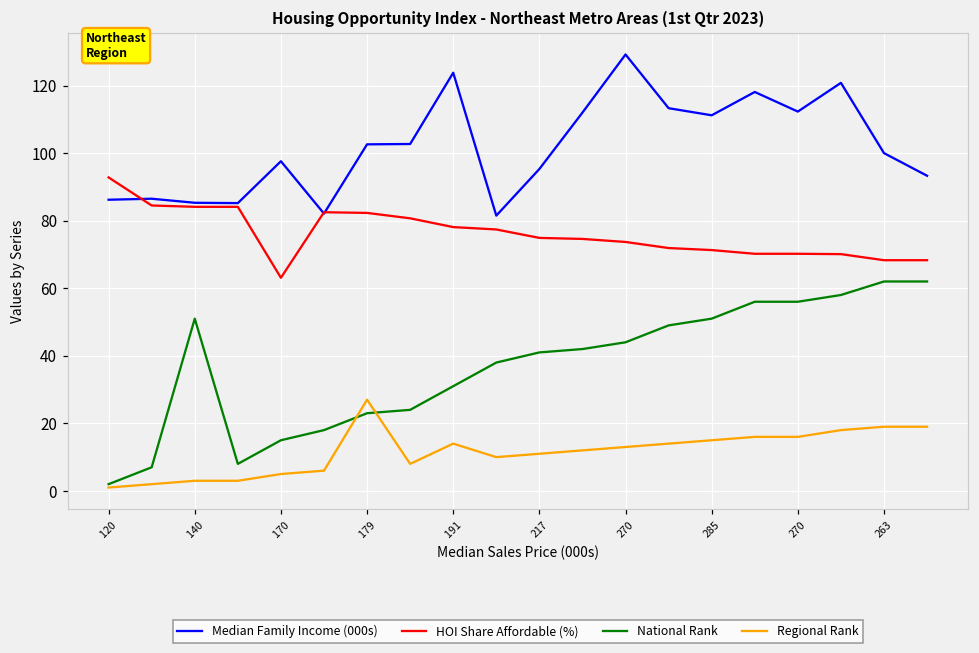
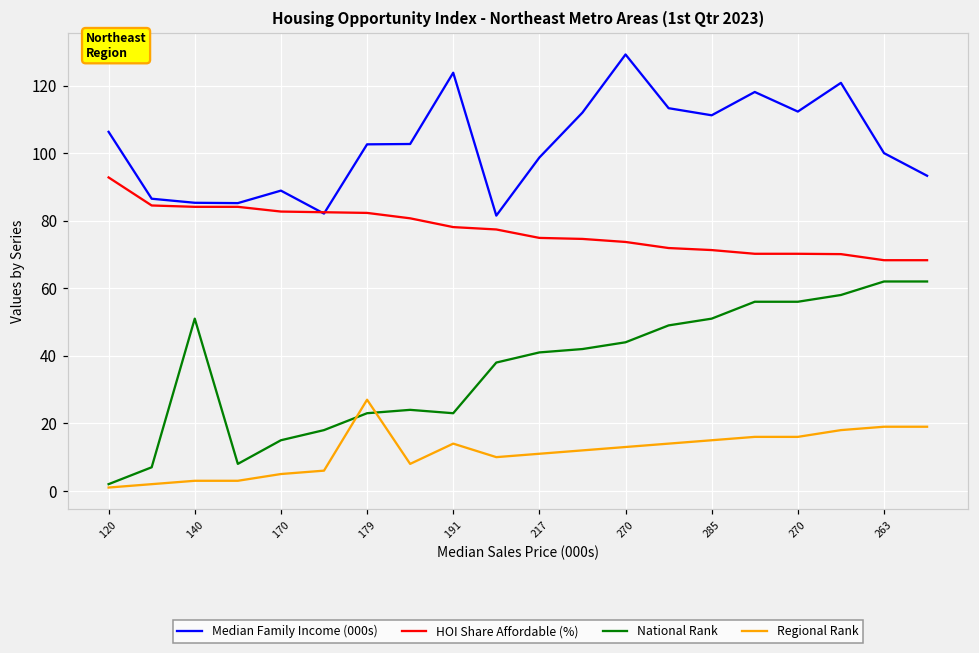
  {
    "Median Family Income (000s)": {
-     "120": 86,
+     "120": 106,
      "140": 85,
-     "170": 98,
+     "170": 89,
      "179": 103,
      "191": 124,
-     "217": 95,
+     "217": 99,
      "285": 111,
      "263": 100
    },
    "HOI Share Affordable (%)": {
      "120": 93,
      "140": 84,
-     "170": 63,
+     "170": 83,
      "179": 82,
      "191": 78,
      "217": 75,
      "285": 71,
      "263": 68
    },
    "National Rank": {
      "120": 2,
      "140": 51,
      "170": 15,
      "179": 23,
-     "191": 31,
+     "191": 23,
      "217": 41,
      "285": 51,
      "263": 62
    },
    "Regional Rank": {
      "120": 1,
      "140": 3,
      "170": 5,
      "179": 27,
      "191": 14,
      "217": 11,
      "285": 15,
      "263": 19
    }
  }
